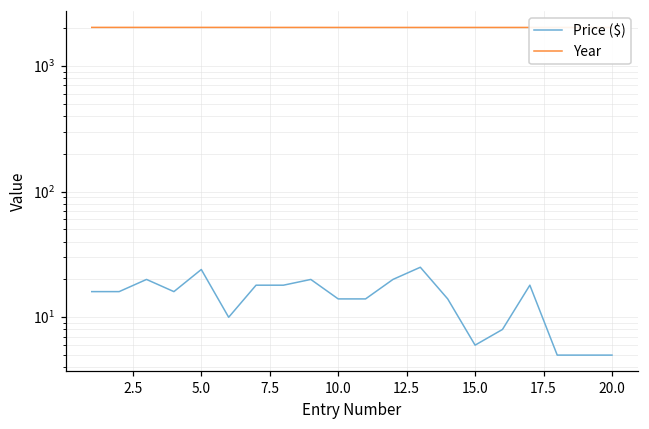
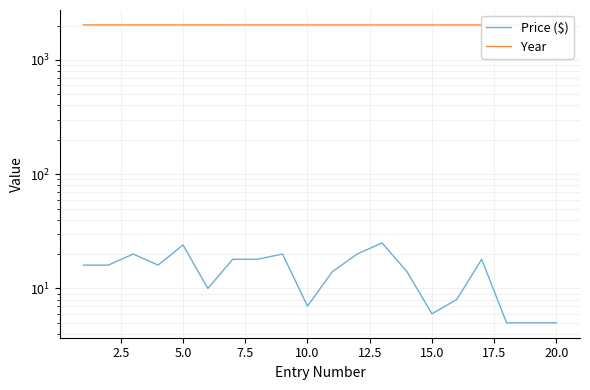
  {
    "Price ($)": {
      "5.0": 24,
-     "10.0": 14,
+     "10.0": 7,
      "15.0": 6,
      "20.0": 5
    },
    "Year": {
      "5.0": 2000,
      "10.0": 2000,
      "15.0": 2000
    }
  }
